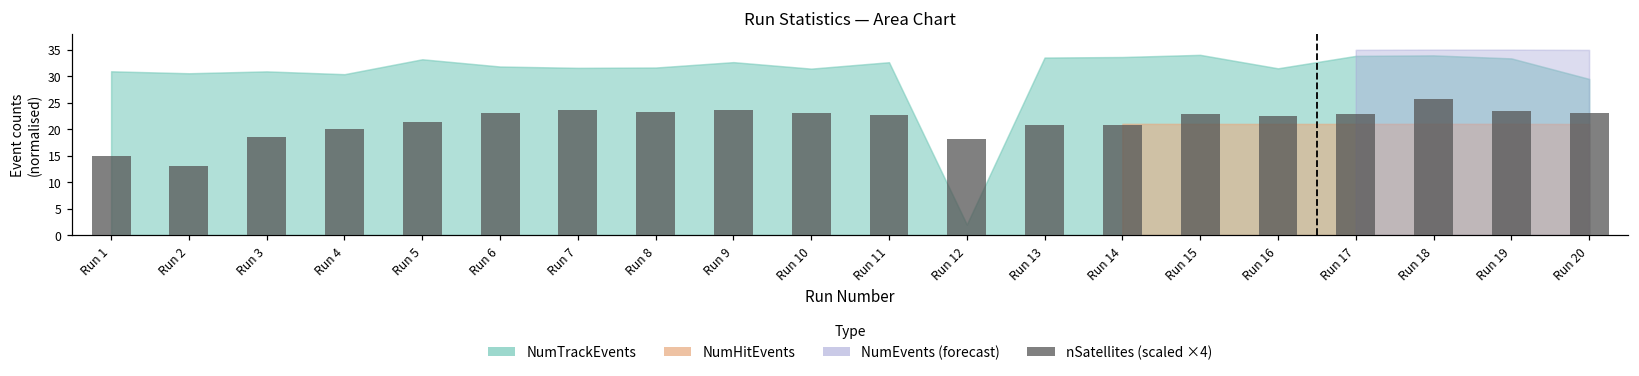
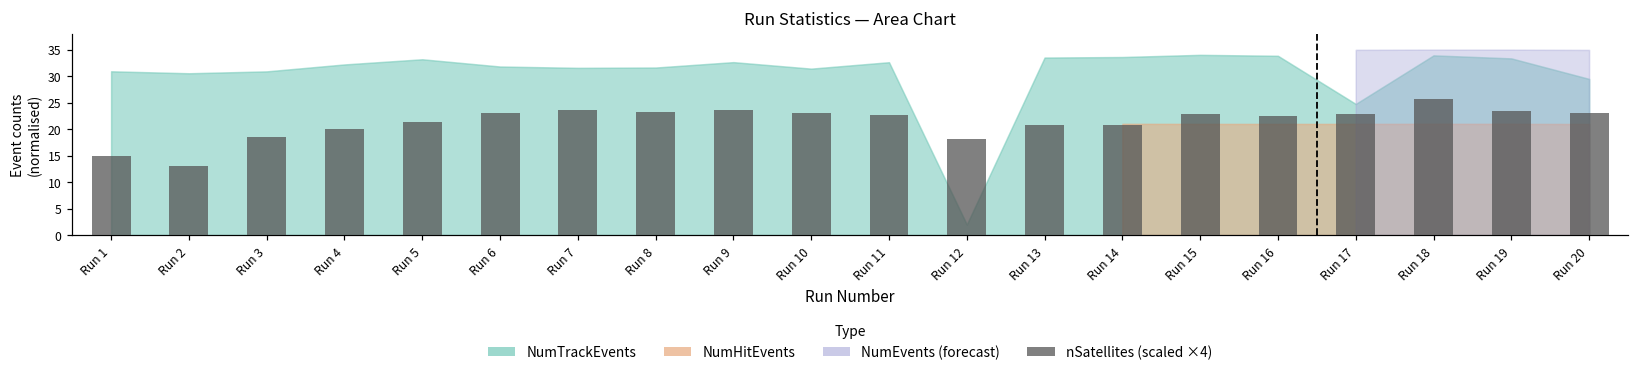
  {
    "NumTrackEvents": {
      "Run 1": 31,
      "Run 2": 31,
      "Run 3": 31,
-     "Run 4": 30,
+     "Run 4": 32,
      "Run 5": 33,
      "Run 6": 32,
      "Run 7": 32,
      "Run 8": 32,
      "Run 9": 33,
      "Run 10": 31,
      "Run 11": 33,
      "Run 12": 2,
      "Run 13": 33,
      "Run 14": 34,
      "Run 15": 34,
-     "Run 16": 31,
-     "Run 17": 34,
+     "Run 16": 34,
+     "Run 17": 25,
      "Run 18": 34,
      "Run 19": 33,
      "Run 20": 29
    },
    "NumHitEvents": {
      "Run 14": 21,
      "Run 15": 21,
      "Run 16": 21,
      "Run 17": 21,
      "Run 18": 21,
      "Run 19": 21,
      "Run 20": 21
    }
  }
